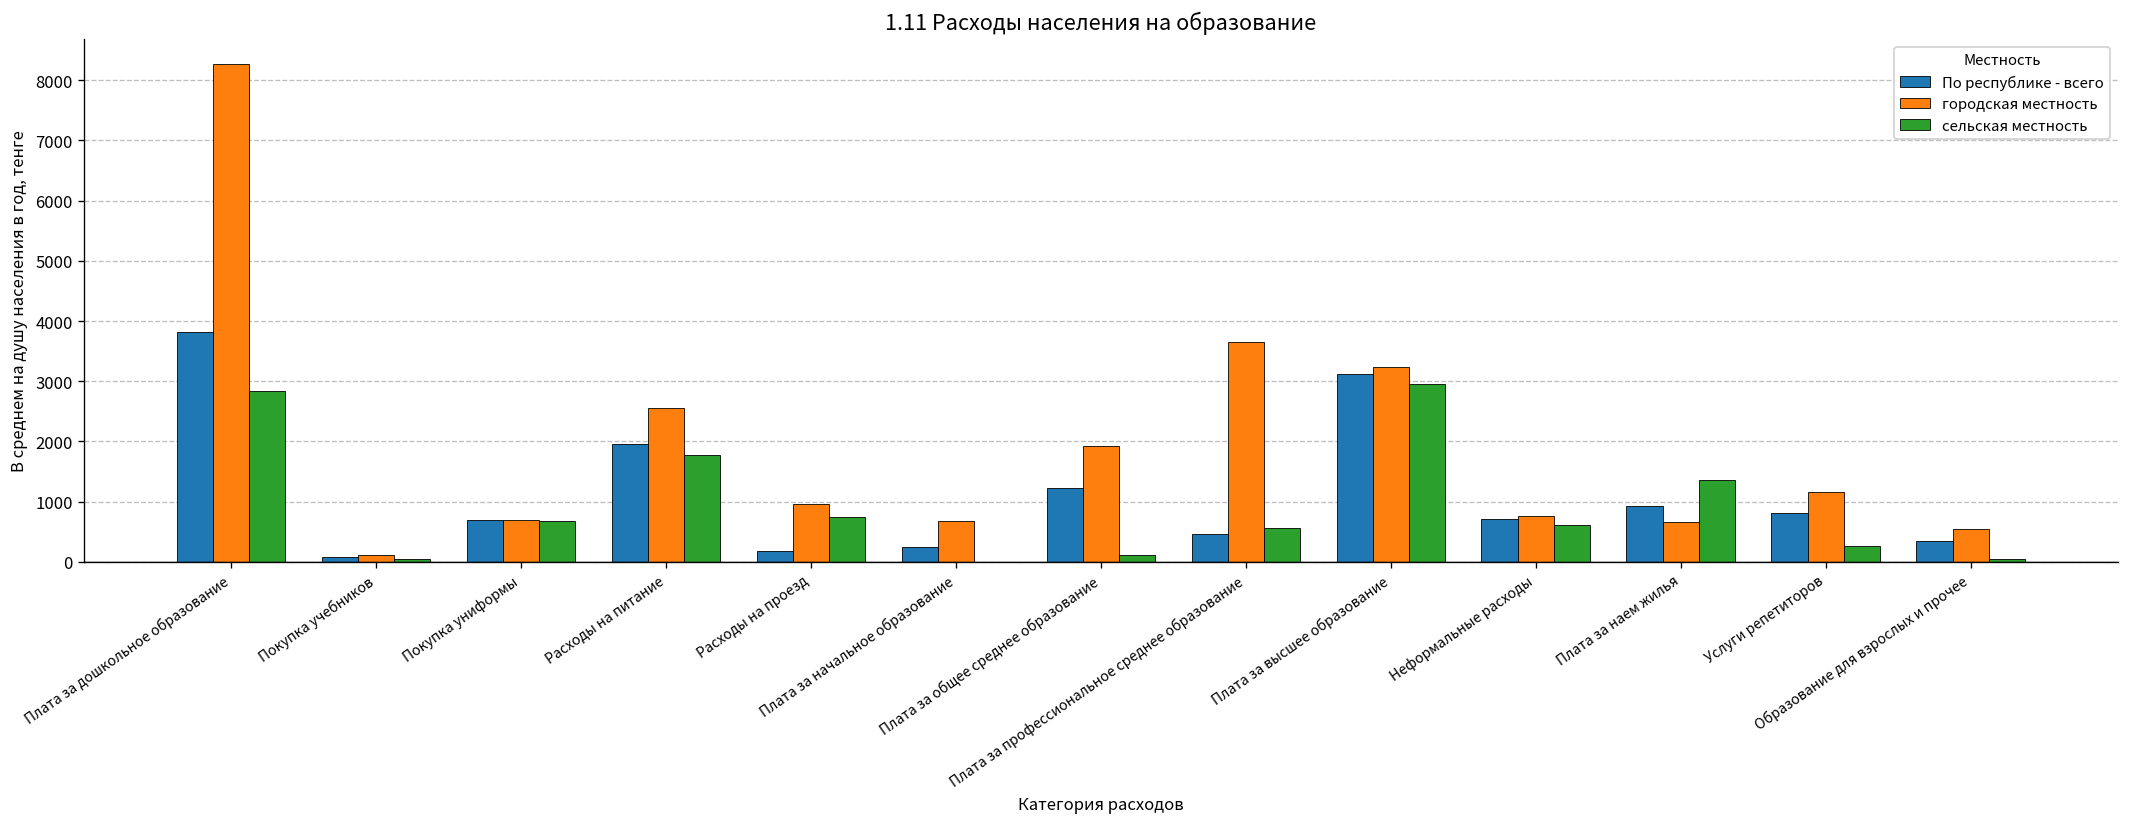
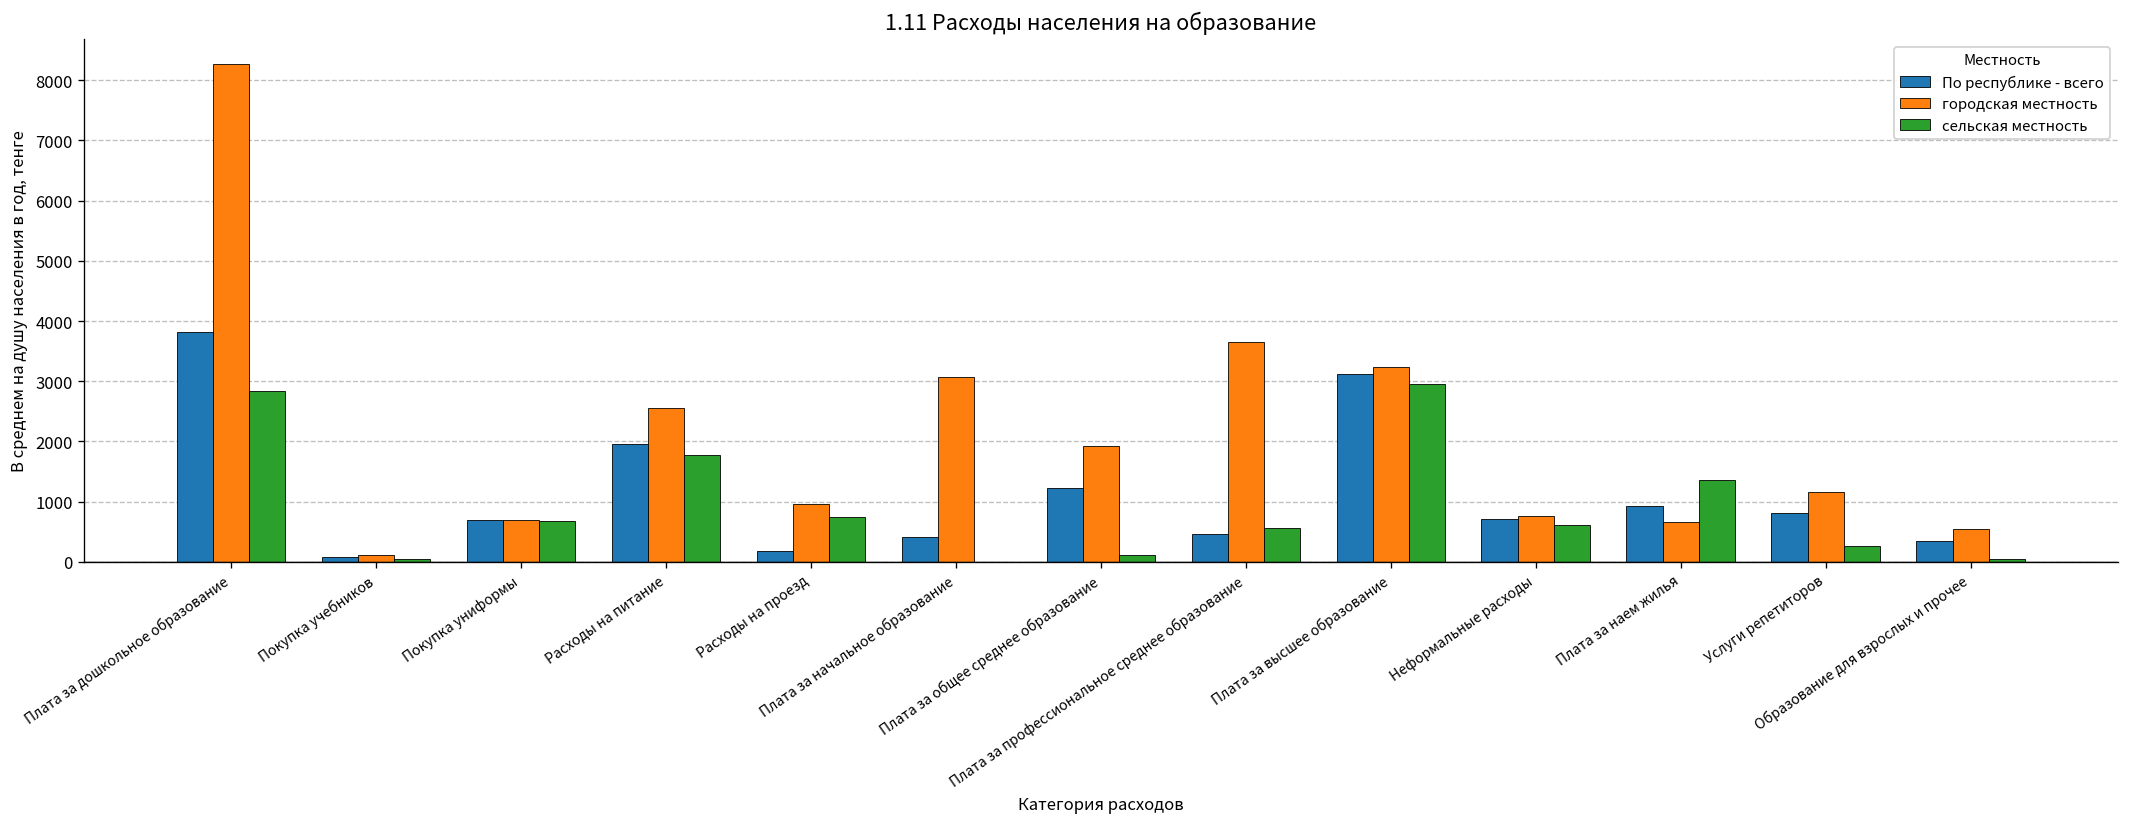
  {
    "По республике - всего": {
      "Плата за дошкольное образование": 3800,
      "Покупка учебников": 100,
      "Покупка униформы": 700,
      "Расходы на питание": 2000,
      "Расходы на проезд": 200,
-     "Плата за начальное образование": 200,
+     "Плата за начальное образование": 400,
      "Плата за общее среднее образование": 1200,
      "Плата за профессиональное среднее образование": 500,
      "Плата за высшее образование": 3100,
      "Неформальные расходы": 700,
      "Плата за наем жилья": 900,
      "Услуги репетиторов": 800,
      "Образование для взрослых и прочее": 400
    },
    "городская местность": {
      "Плата за дошкольное образование": 8300,
      "Покупка учебников": 100,
      "Покупка униформы": 700,
      "Расходы на питание": 2600,
      "Расходы на проезд": 1000,
-     "Плата за начальное образование": 700,
+     "Плата за начальное образование": 3100,
      "Плата за общее среднее образование": 1900,
      "Плата за профессиональное среднее образование": 3700,
      "Плата за высшее образование": 3200,
      "Неформальные расходы": 800,
      "Плата за наем жилья": 700,
      "Услуги репетиторов": 1200,
      "Образование для взрослых и прочее": 500
    },
    "сельская местность": {
      "Плата за дошкольное образование": 2800,
      "Покупка учебников": 100,
      "Покупка униформы": 700,
      "Расходы на питание": 1800,
      "Расходы на проезд": 700,
      "Плата за начальное образование": 0,
      "Плата за общее среднее образование": 100,
      "Плата за профессиональное среднее образование": 600,
      "Плата за высшее образование": 2900,
      "Неформальные расходы": 600,
      "Плата за наем жилья": 1400,
      "Услуги репетиторов": 300
    }
  }
